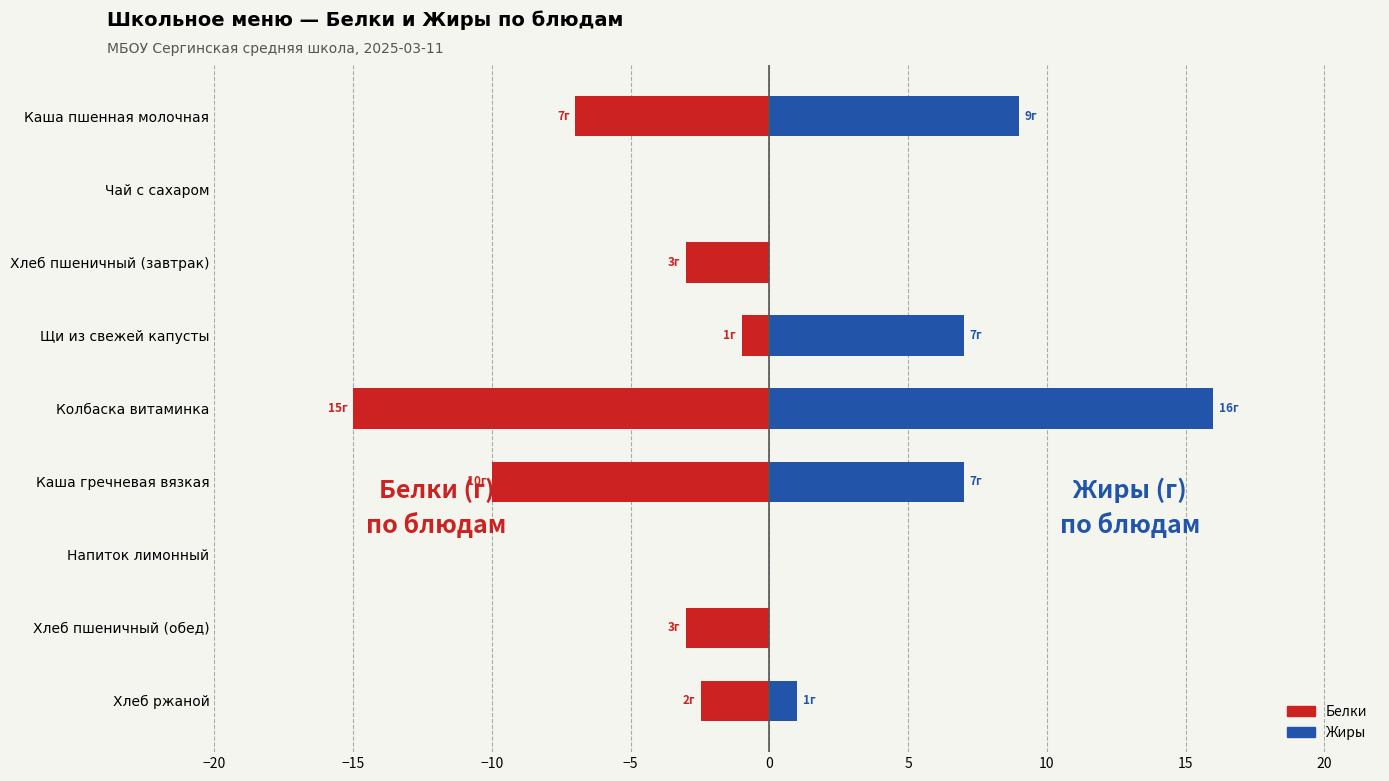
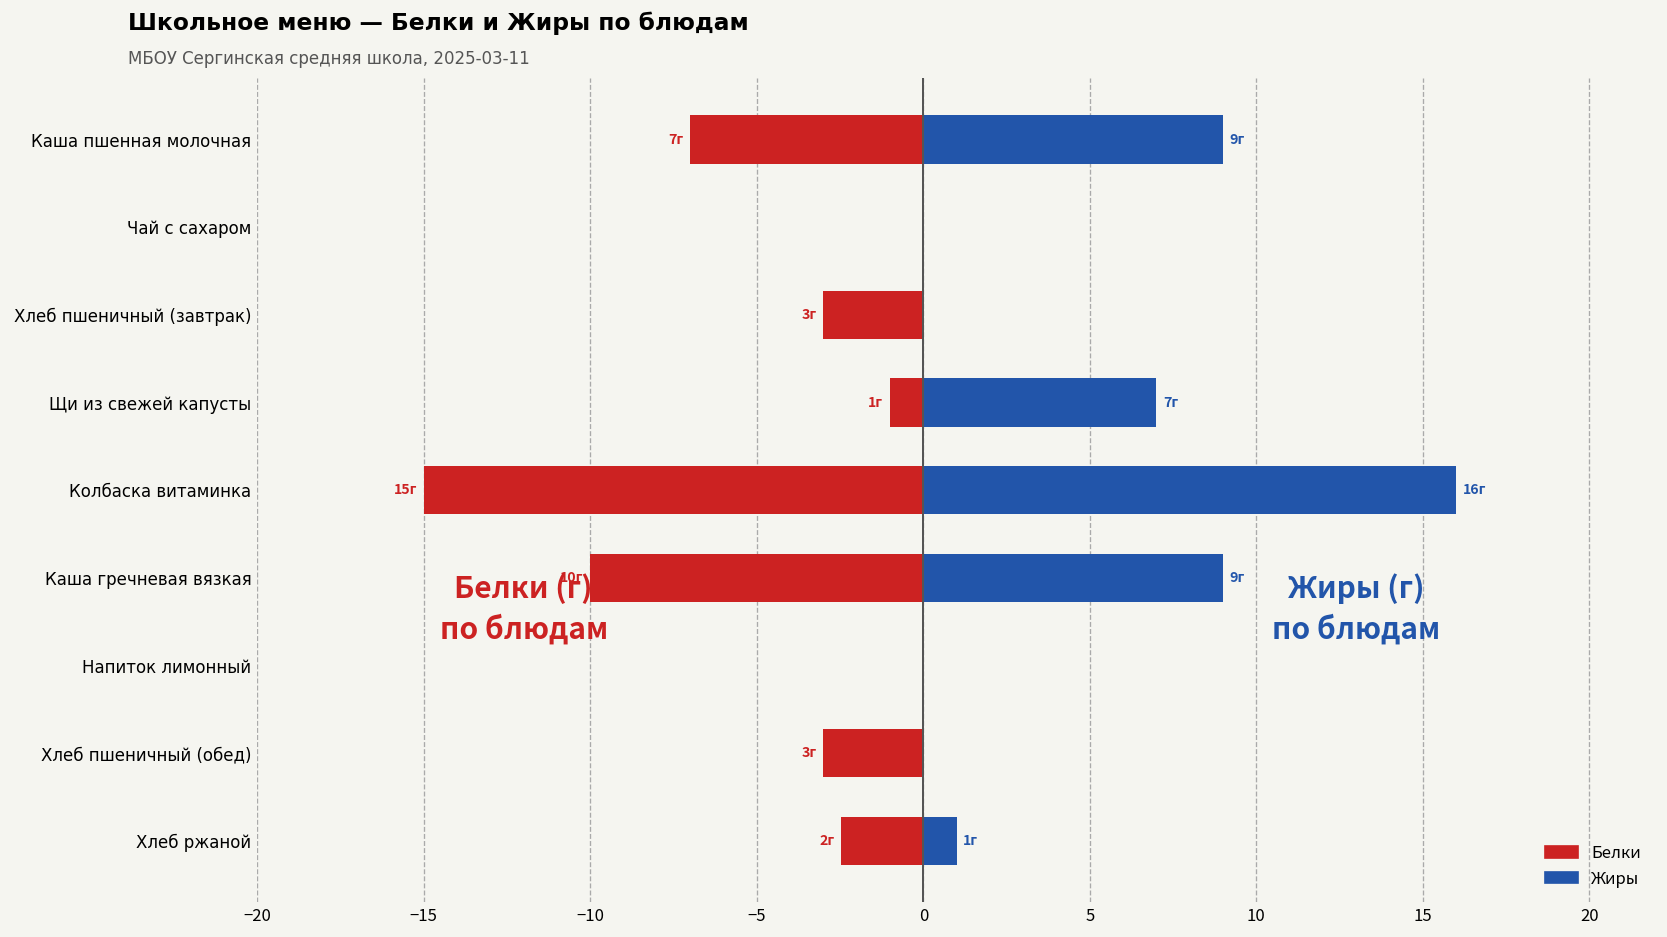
  {
    "Белки": {
      "Чай с сахаром": "0.0",
      "Напиток лимонный": "0.0"
    },
    "Жиры": {
      "Каша пшенная молочная": "9г",
      "Щи из свежей капусты": "7г",
      "Колбаска витаминка": "16г",
-     "Каша гречневая вязкая": "7г",
+     "Каша гречневая вязкая": "9г",
      "Хлеб ржаной": "1г"
    }
  }
